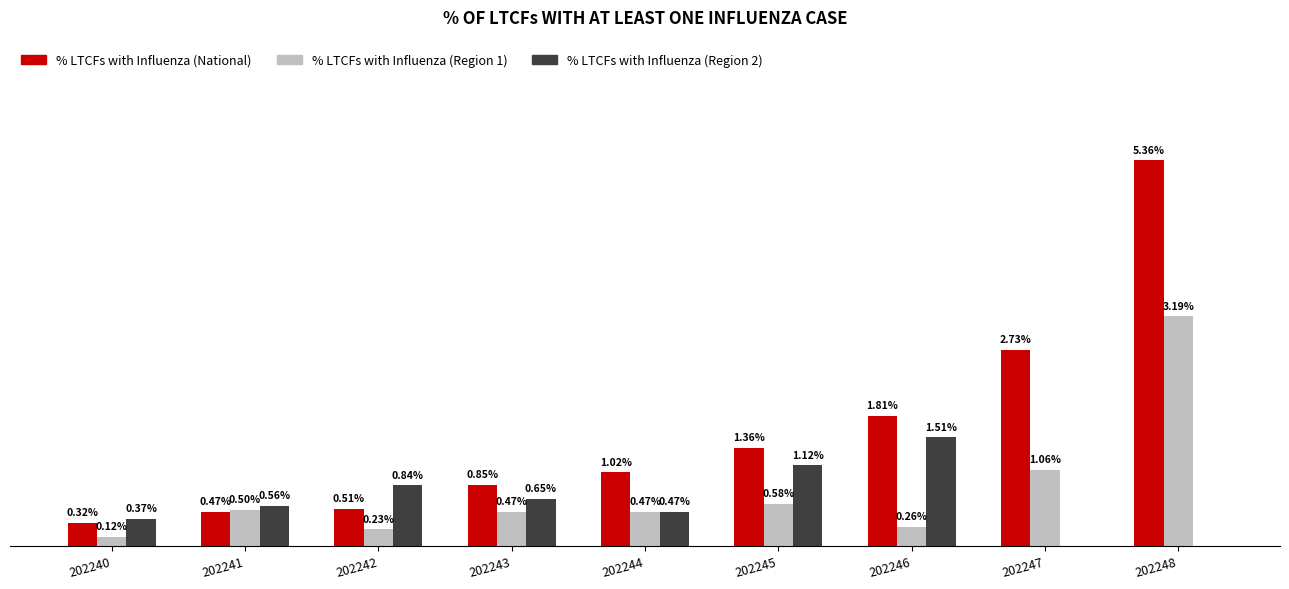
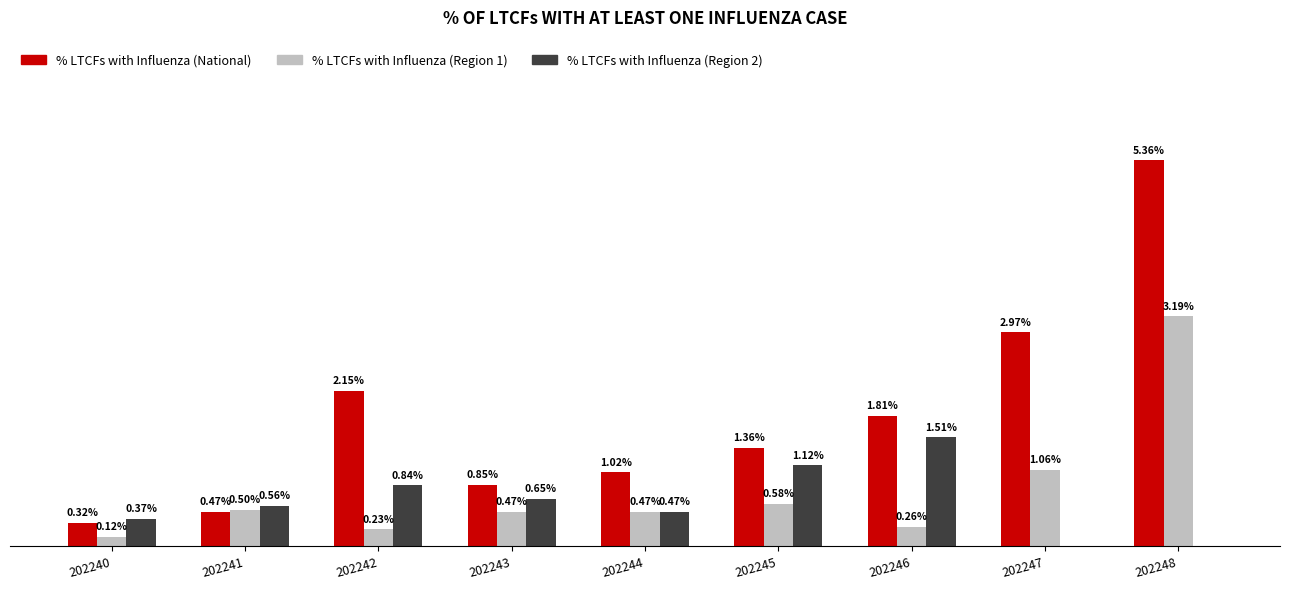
  {
    "% LTCFs with Influenza (National)": {
      "202240": "0.32%",
      "202241": "0.47%",
-     "202242": "0.51%",
+     "202242": "2.15%",
      "202243": "0.85%",
      "202244": "1.02%",
      "202245": "1.36%",
      "202246": "1.81%",
-     "202247": "2.73%",
+     "202247": "2.97%",
      "202248": "5.36%"
    },
    "% LTCFs with Influenza (Region 1)": {
      "202240": "0.12%",
      "202241": "0.50%",
      "202242": "0.23%",
      "202243": "0.47%",
      "202244": "0.47%",
      "202245": "0.58%",
      "202246": "0.26%",
      "202247": "1.06%",
      "202248": "3.19%"
    },
    "% LTCFs with Influenza (Region 2)": {
      "202240": "0.37%",
      "202241": "0.56%",
      "202242": "0.84%",
      "202243": "0.65%",
      "202244": "0.47%",
      "202245": "1.12%",
      "202246": "1.51%"
    }
  }
